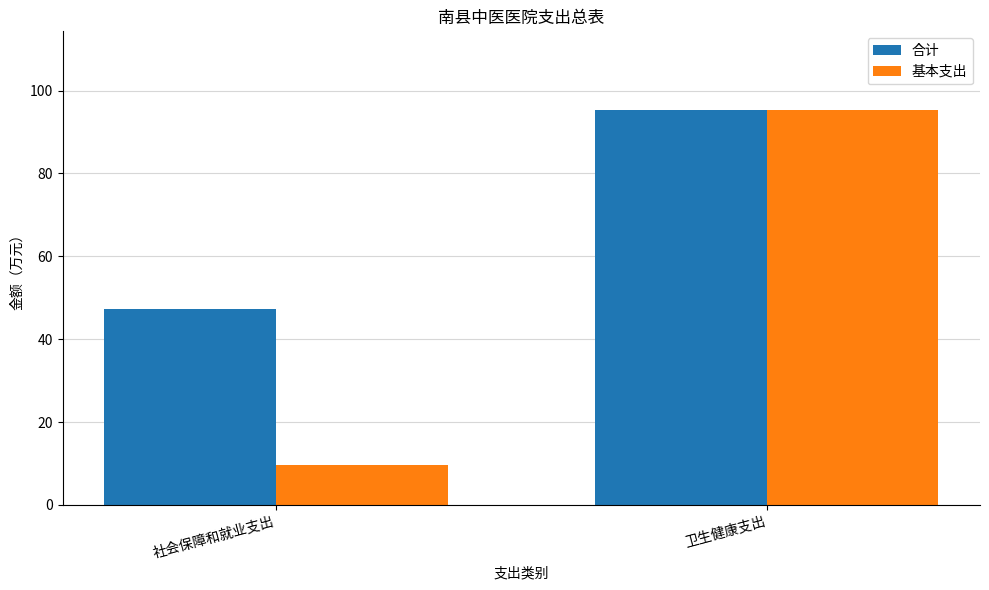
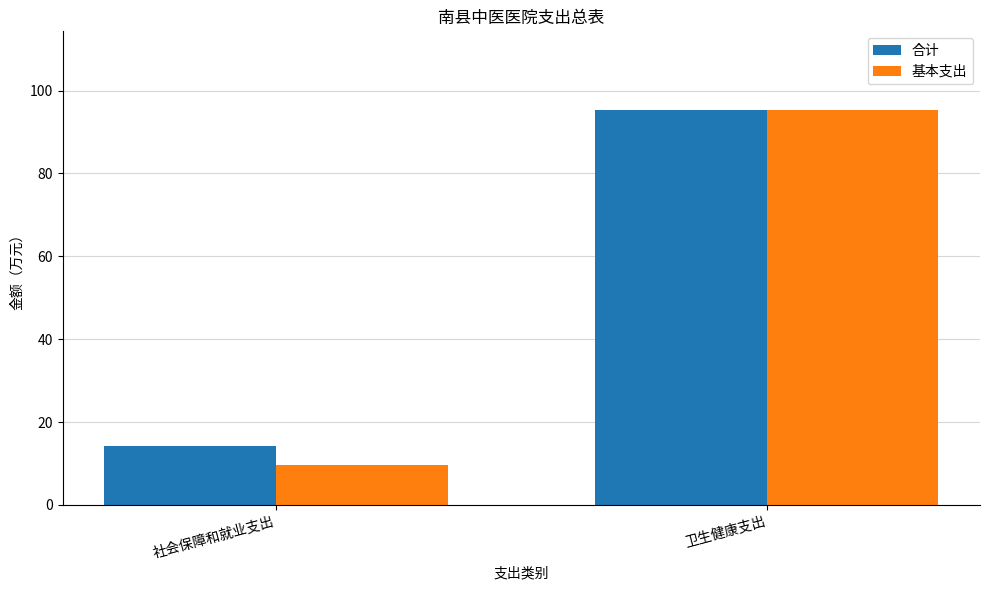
  {
    "合计": {
-     "社会保障和就业支出": 47,
+     "社会保障和就业支出": 14,
      "卫生健康支出": 95
    },
    "基本支出": {
      "社会保障和就业支出": 10,
      "卫生健康支出": 95
    }
  }
